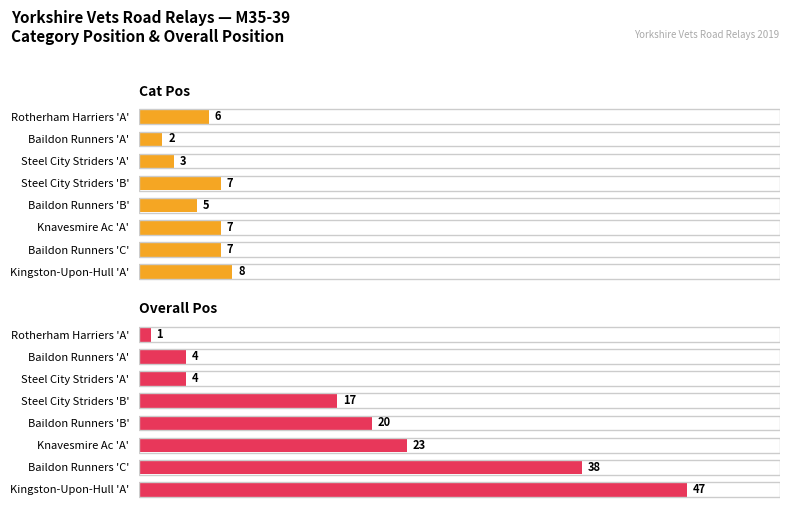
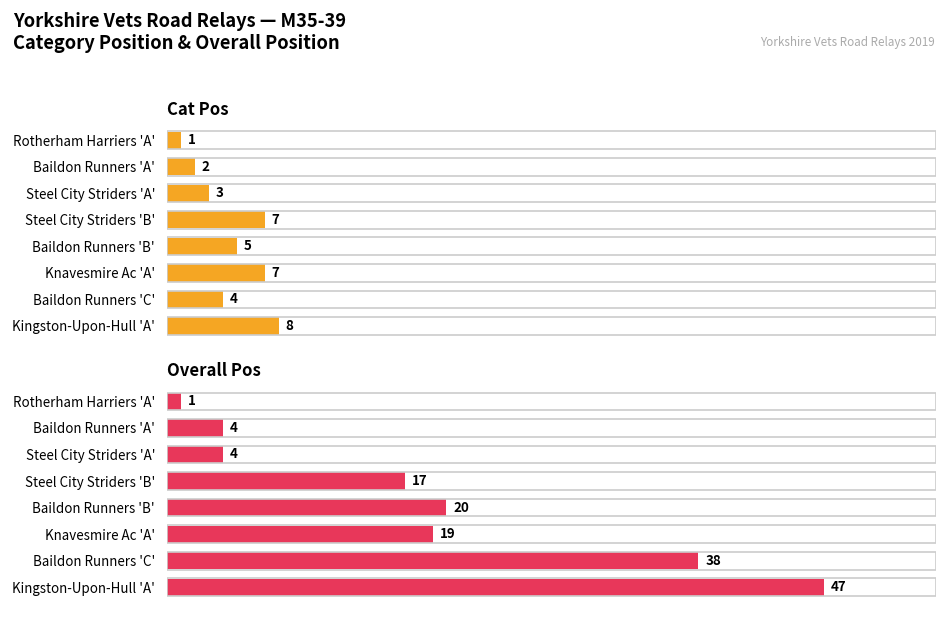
  {
    "Cat Pos": {
-     "Rotherham Harriers 'A'": 6,
+     "Rotherham Harriers 'A'": 1,
      "Baildon Runners 'A'": 2,
      "Steel City Striders 'A'": 3,
      "Steel City Striders 'B'": 7,
      "Baildon Runners 'B'": 5,
      "Knavesmire Ac 'A'": 7,
-     "Baildon Runners 'C'": 7,
+     "Baildon Runners 'C'": 4,
      "Kingston-Upon-Hull 'A'": 8
    },
    "Overall Pos": {
      "Rotherham Harriers 'A'": 1,
      "Baildon Runners 'A'": 4,
      "Steel City Striders 'A'": 4,
      "Steel City Striders 'B'": 17,
      "Baildon Runners 'B'": 20,
-     "Knavesmire Ac 'A'": 23,
+     "Knavesmire Ac 'A'": 19,
      "Baildon Runners 'C'": 38,
      "Kingston-Upon-Hull 'A'": 47
    }
  }
